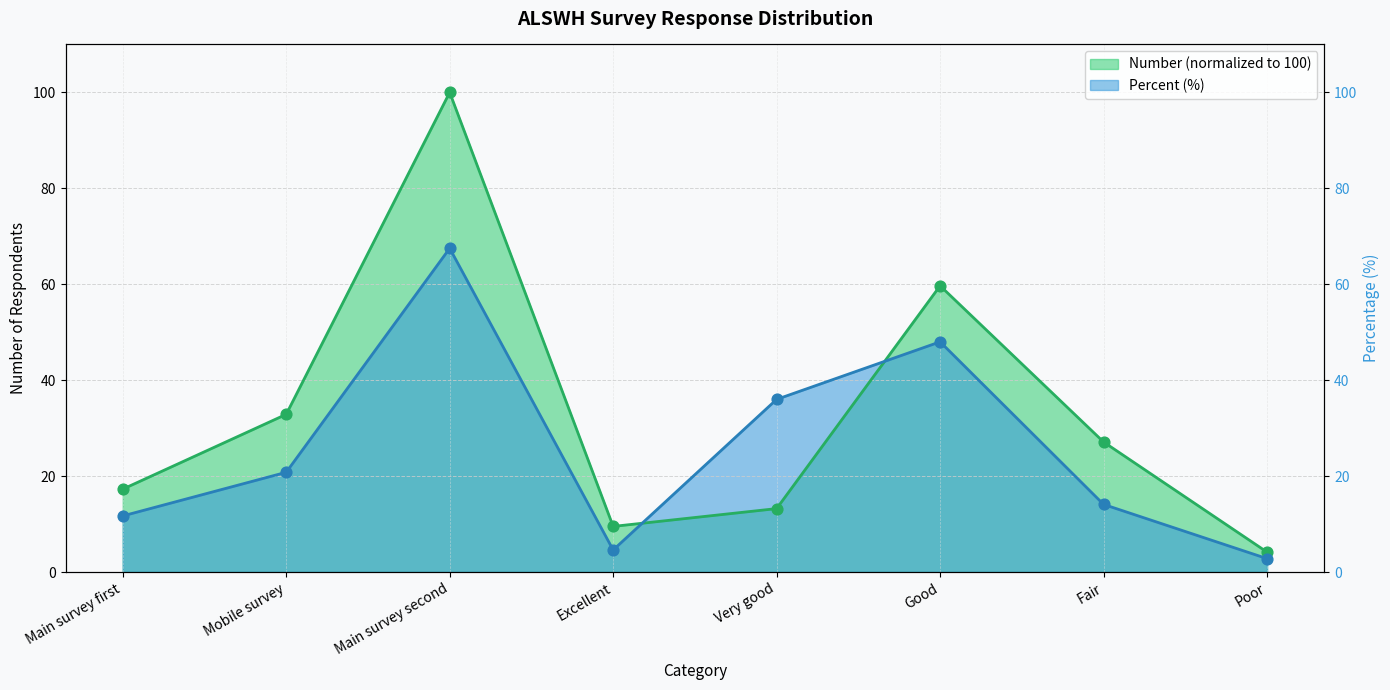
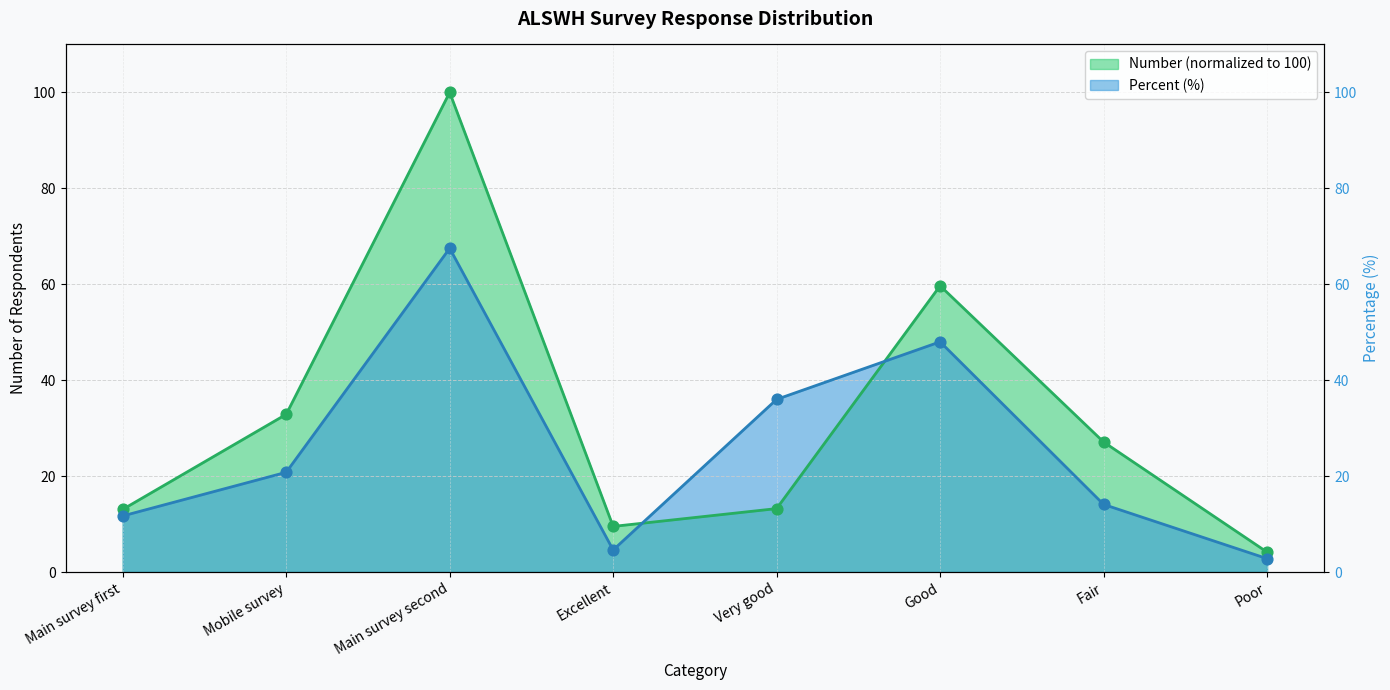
  {
    "Number (normalized to 100)": {
-     "Main survey first": 17,
+     "Main survey first": 13,
      "Mobile survey": 33,
      "Main survey second": 100,
      "Excellent": 10,
      "Very good": 13,
      "Good": 60,
      "Fair": 27,
      "Poor": 4
    },
    "Percent (%)": {
      "Main survey first": 12,
      "Mobile survey": 21,
      "Main survey second": 68,
      "Excellent": 5,
      "Very good": 36,
      "Good": 48,
      "Fair": 14,
      "Poor": 3
    }
  }
